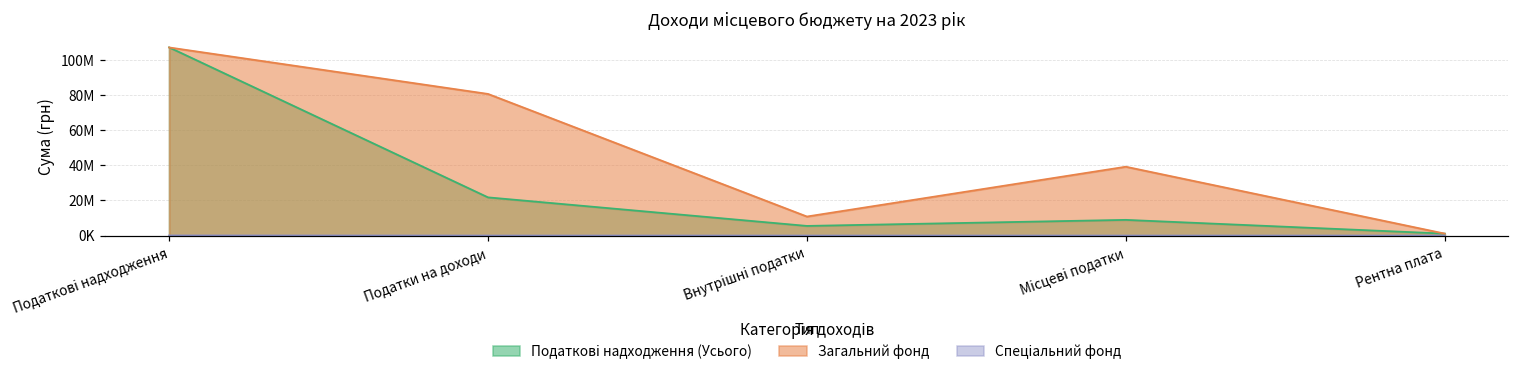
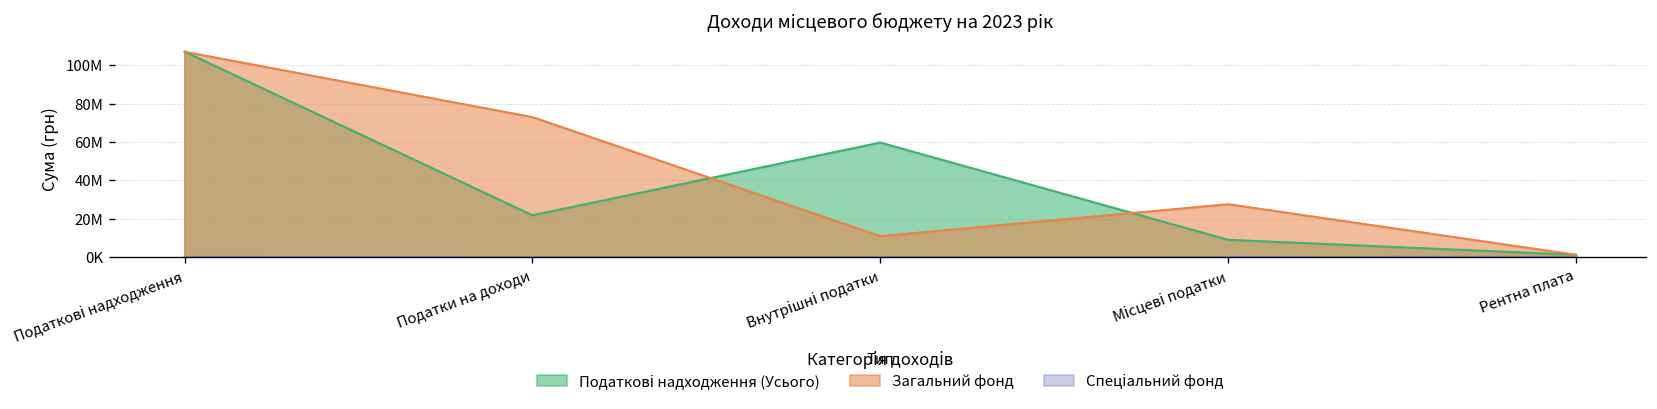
  {
    "Податкові надходження (Усього)": {
      "Податки на доходи": 22000000,
-     "Внутрішні податки": 5000000,
+     "Внутрішні податки": 60000000,
      "Місцеві податки": 9000000
    },
    "Загальний фонд": {
-     "Податки на доходи": 81000000,
+     "Податки на доходи": 73000000,
      "Внутрішні податки": 11000000,
-     "Місцеві податки": 39000000
+     "Місцеві податки": 28000000
    },
    "Спеціальний фонд": {
      "Податкові надходження": 0,
      "Податки на доходи": 0,
      "Внутрішні податки": 0,
      "Місцеві податки": 0
    }
  }
